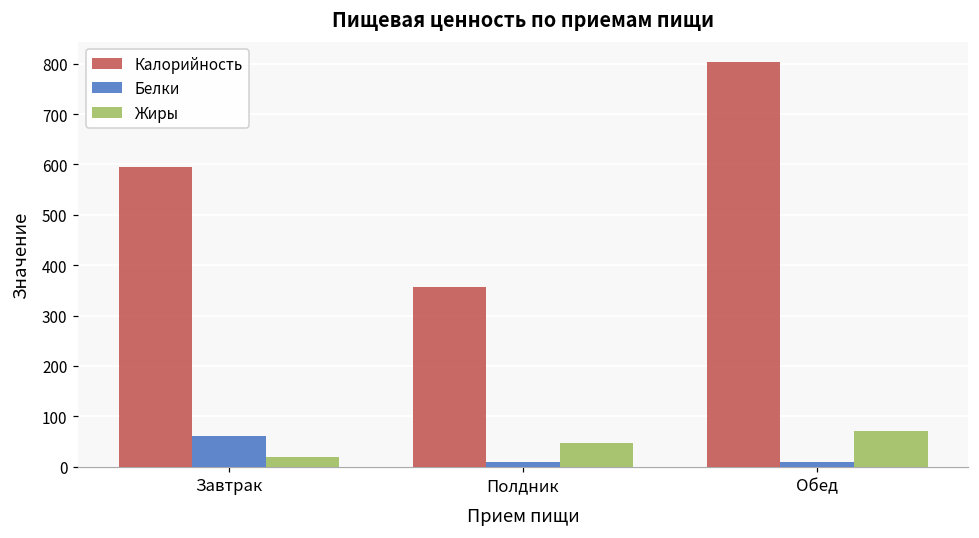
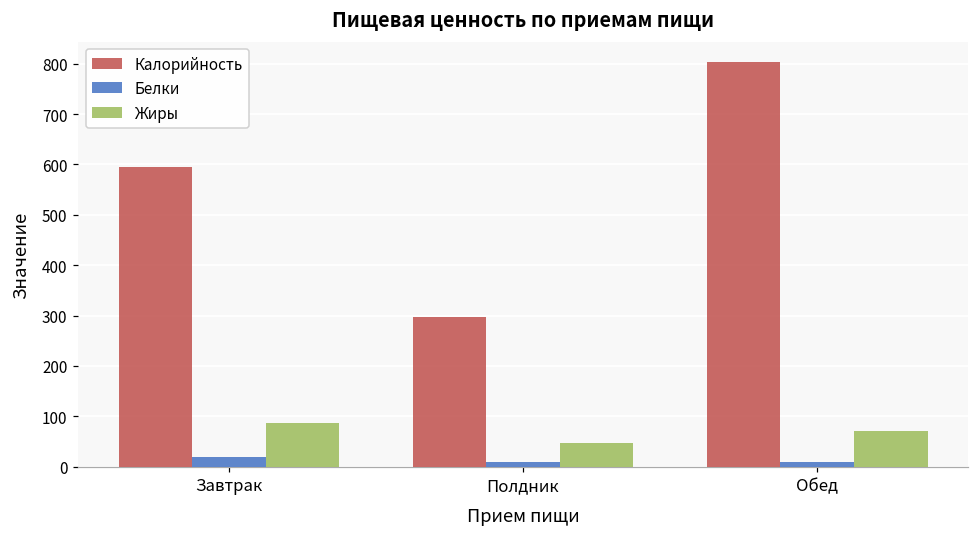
  {
    "Калорийность": {
      "Завтрак": 590,
-     "Полдник": 360,
+     "Полдник": 300,
      "Обед": 800
    },
    "Белки": {
-     "Завтрак": 60,
+     "Завтрак": 20,
      "Полдник": 10,
      "Обед": 10
    },
    "Жиры": {
-     "Завтрак": 20,
+     "Завтрак": 90,
      "Полдник": 50,
      "Обед": 70
    }
  }
